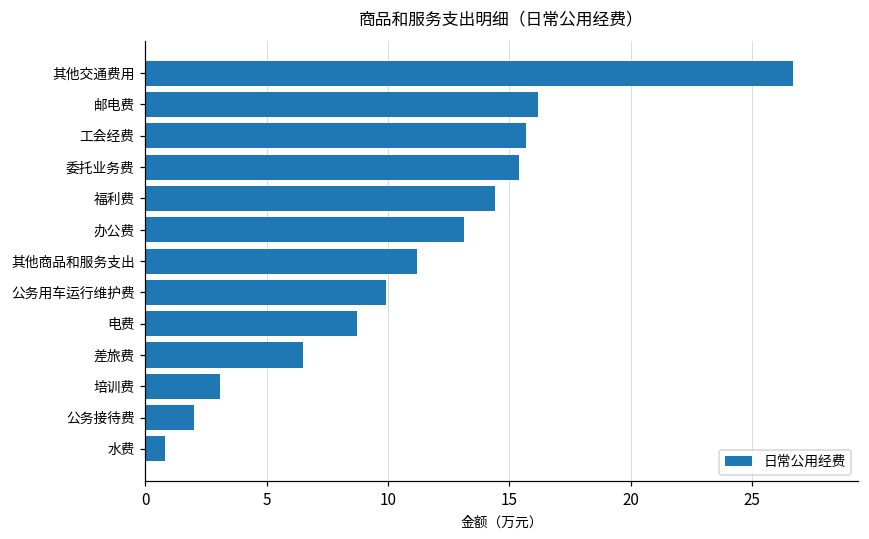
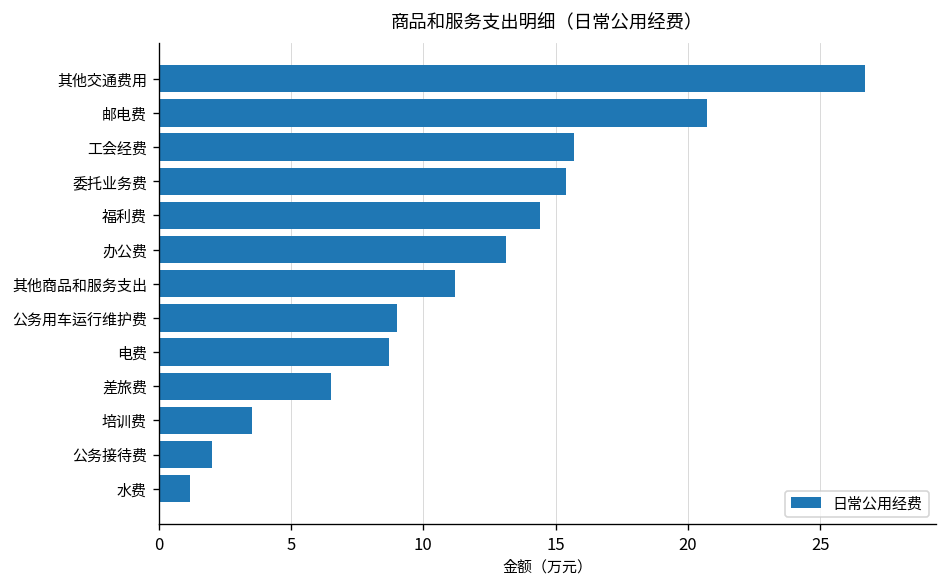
  {
    "其他交通费用": 26.7,
-   "邮电费": 16.2,
+   "邮电费": 20.7,
    "工会经费": 15.7,
    "委托业务费": 15.4,
    "福利费": 14.4,
    "办公费": 13.1,
    "其他商品和服务支出": 11.2,
-   "公务用车运行维护费": 9.9,
+   "公务用车运行维护费": 9.0,
    "电费": 8.7,
    "差旅费": 6.5,
-   "培训费": 3.1,
+   "培训费": 3.5,
    "公务接待费": 2.0,
-   "水费": 0.8
+   "水费": 1.2
  }
